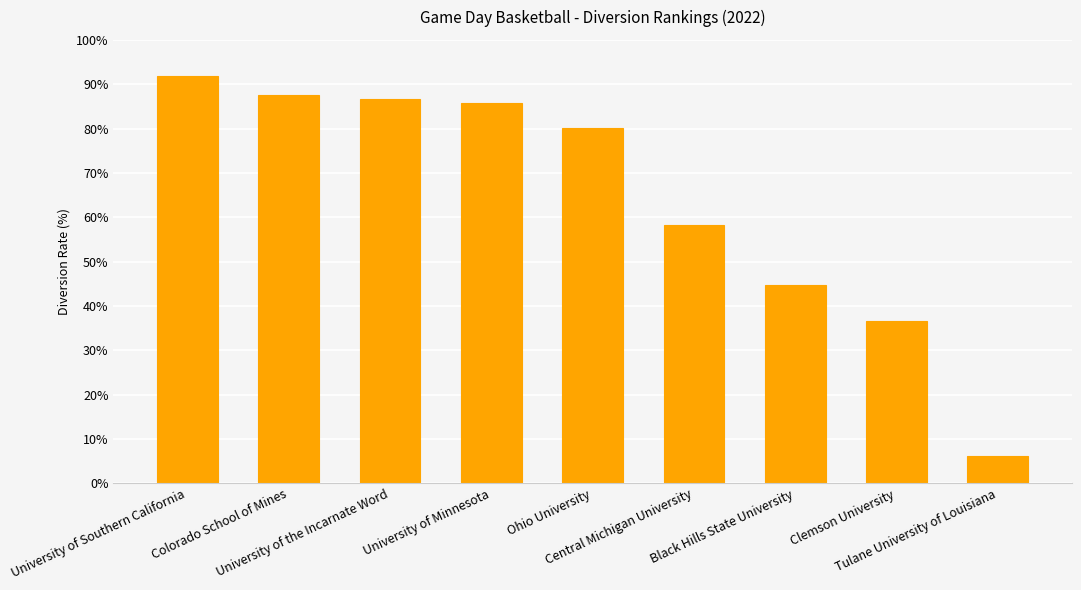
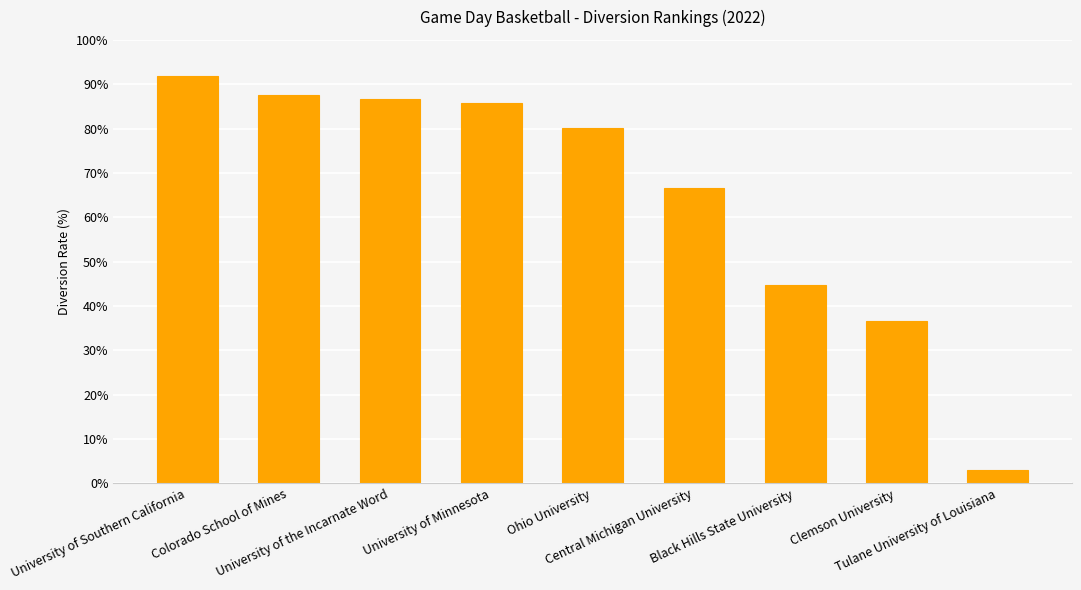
  {
    "University of Southern California": "92%",
    "Colorado School of Mines": "88%",
    "University of the Incarnate Word": "87%",
    "University of Minnesota": "86%",
    "Ohio University": "80%",
-   "Central Michigan University": "58%",
+   "Central Michigan University": "67%",
    "Black Hills State University": "45%",
    "Clemson University": "37%",
-   "Tulane University of Louisiana": "6%"
+   "Tulane University of Louisiana": "3%"
  }
